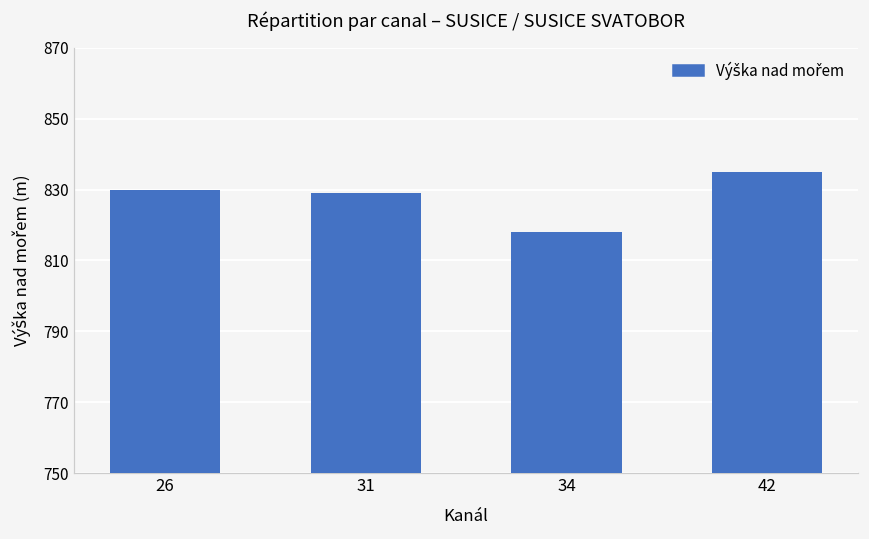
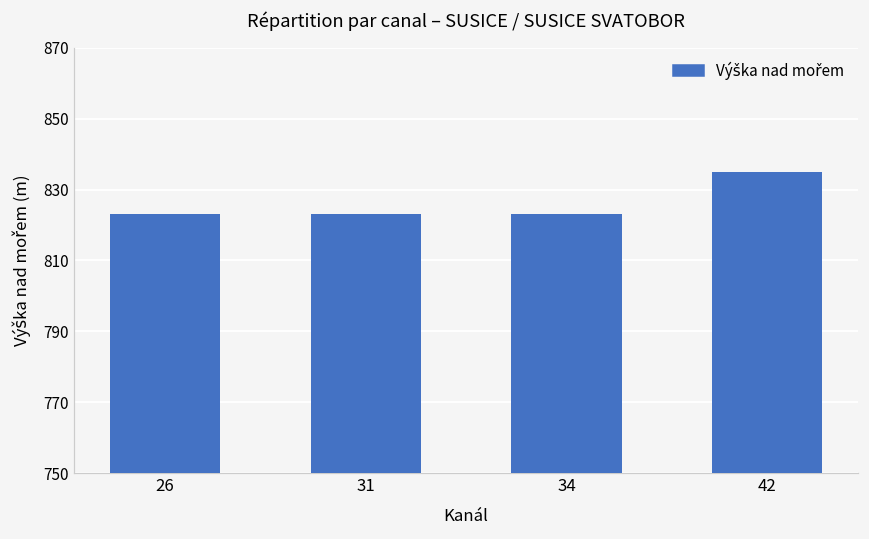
  {
-   "26": 830,
-   "31": 829,
-   "34": 818,
+   "26": 823,
+   "31": 823,
+   "34": 823,
    "42": 835
  }
